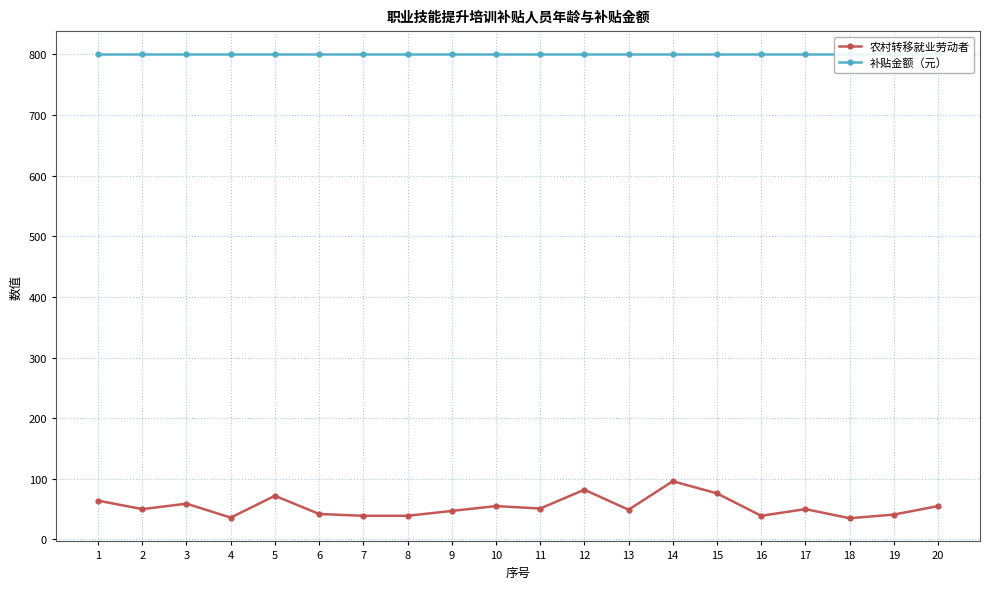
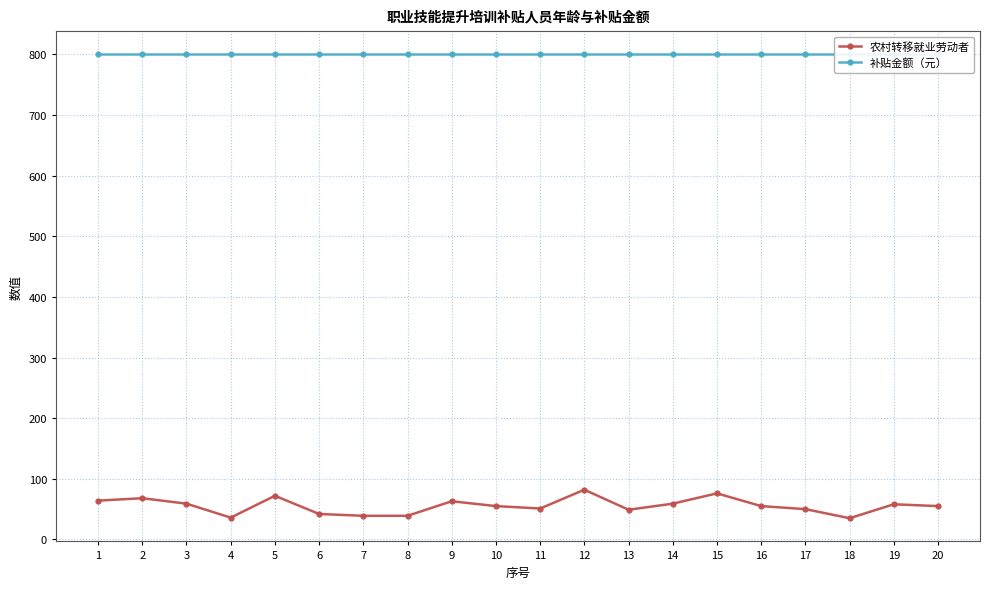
  {
    "农村转移就业劳动者": {
      "1": 60,
-     "2": 50,
+     "2": 70,
      "3": 60,
      "4": 40,
      "5": 70,
      "6": 40,
      "7": 40,
      "8": 40,
-     "9": 50,
+     "9": 60,
      "10": 60,
      "11": 50,
      "12": 80,
      "13": 50,
-     "14": 100,
+     "14": 60,
      "15": 80,
-     "16": 40,
+     "16": 60,
      "17": 50,
      "18": 40,
-     "19": 40,
+     "19": 60,
      "20": 60
    },
    "补贴金额（元）": {
      "1": 800,
      "2": 800,
      "3": 800,
      "4": 800,
      "5": 800,
      "6": 800,
      "7": 800,
      "8": 800,
      "9": 800,
      "10": 800,
      "11": 800,
      "12": 800,
      "13": 800,
      "14": 800,
      "15": 800,
      "16": 800,
      "17": 800
    }
  }
